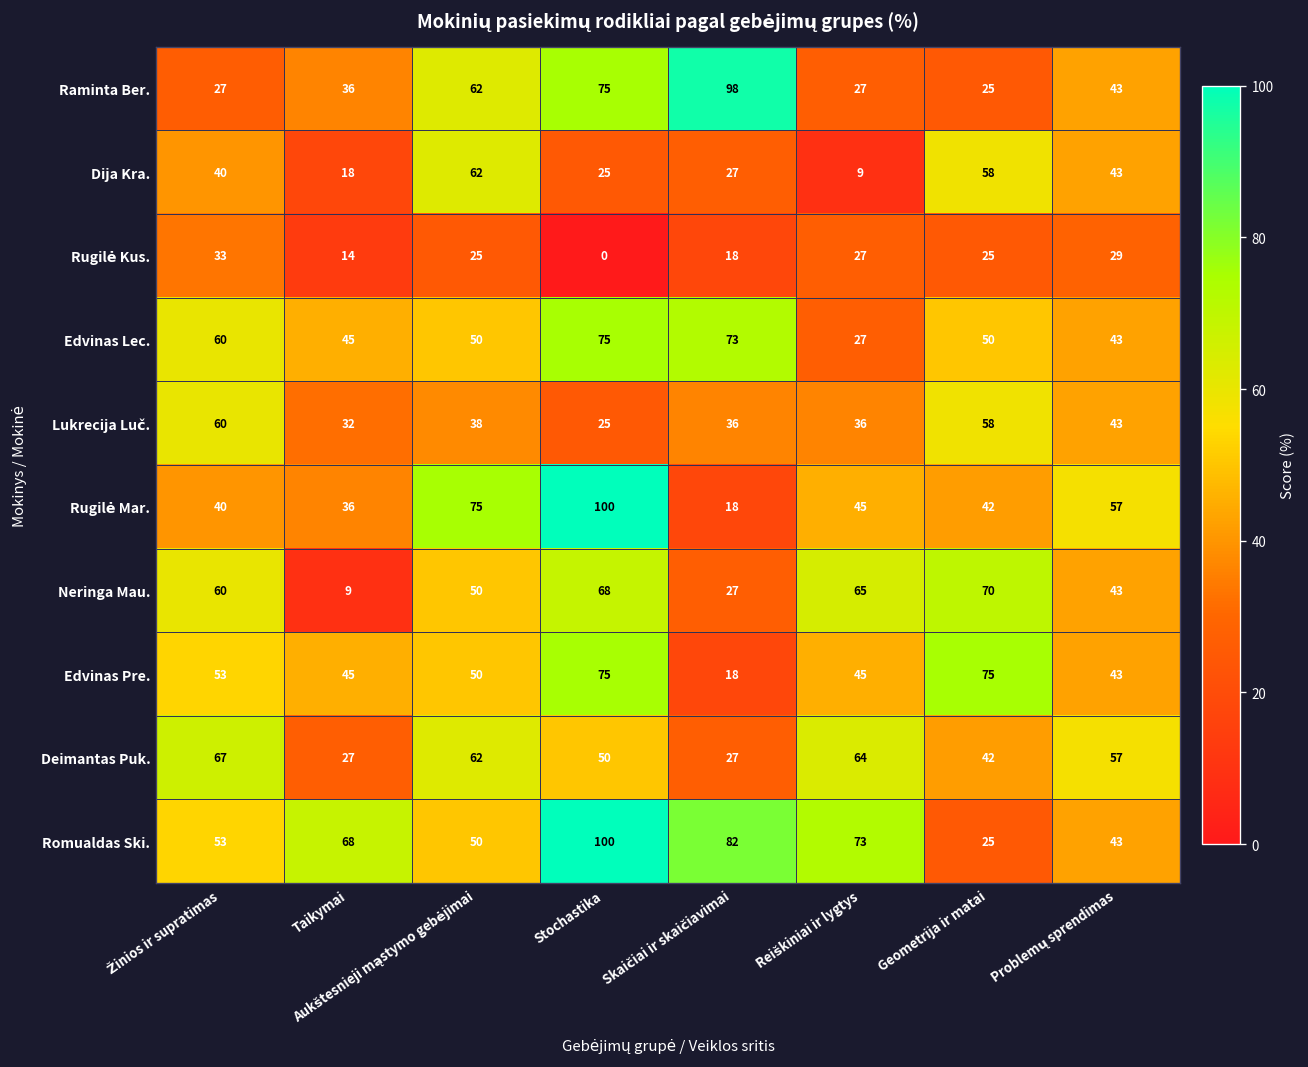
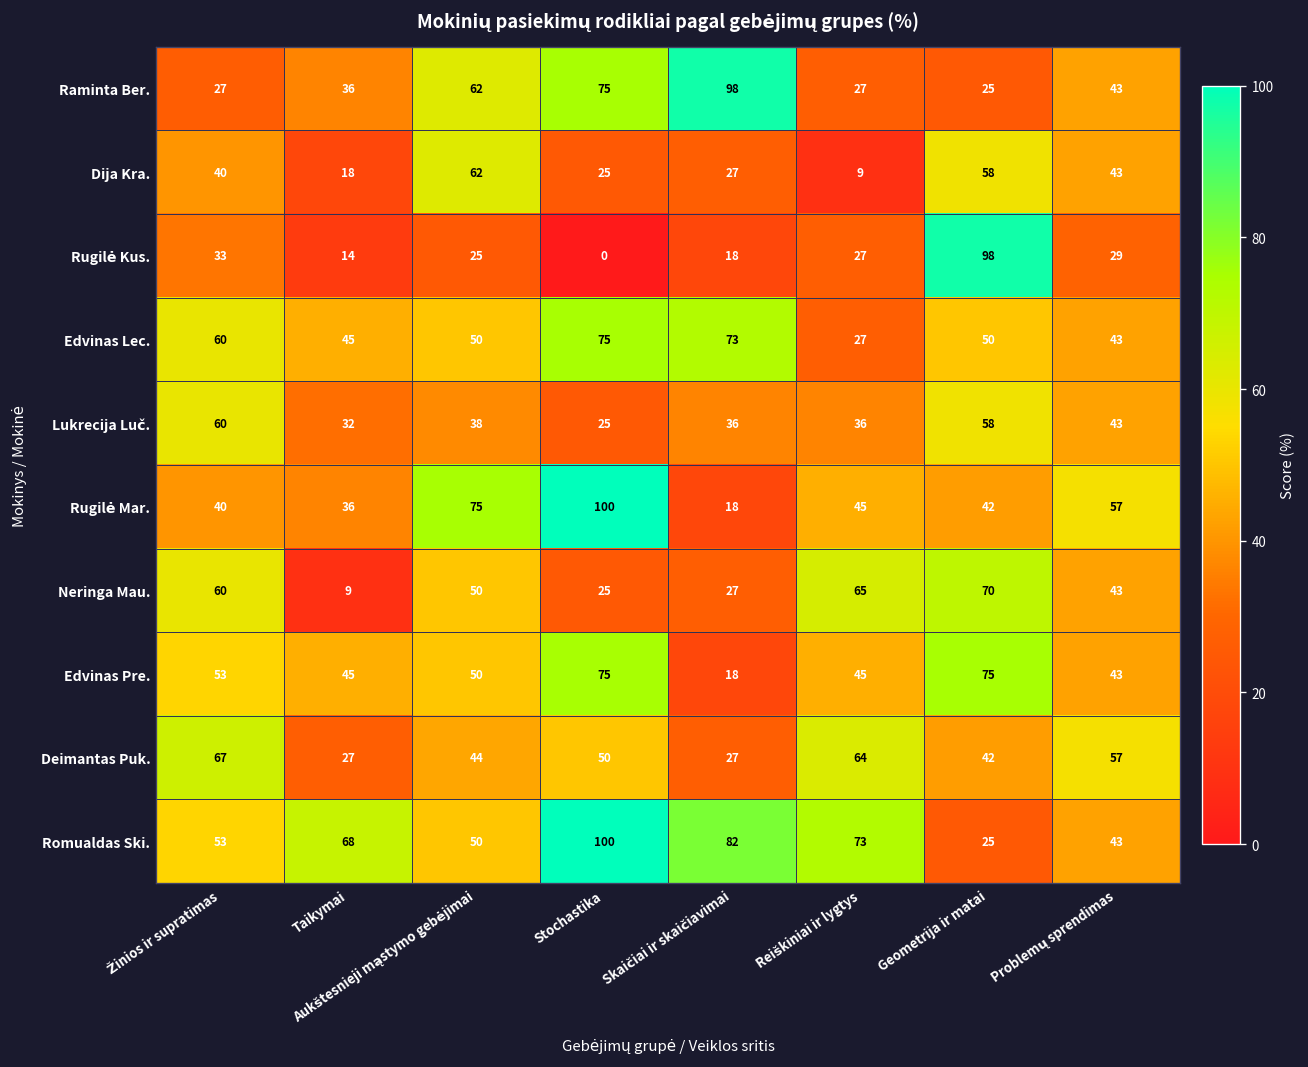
  {
    "Raminta Ber.": {
      "Žinios ir supratimas": 27,
      "Taikymai": 36,
      "Aukštesnieji mąstymo gebėjimai": 62,
      "Stochastika": 75,
      "Skaičiai ir skaičiavimai": 98,
      "Reiškiniai ir lygtys": 27,
      "Geometrija ir matai": 25,
      "Problemų sprendimas": 43
    },
    "Dija Kra.": {
      "Žinios ir supratimas": 40,
      "Taikymai": 18,
      "Aukštesnieji mąstymo gebėjimai": 62,
      "Stochastika": 25,
      "Skaičiai ir skaičiavimai": 27,
      "Reiškiniai ir lygtys": 9,
      "Geometrija ir matai": 58,
      "Problemų sprendimas": 43
    },
    "Rugilė Kus.": {
      "Žinios ir supratimas": 33,
      "Taikymai": 14,
      "Aukštesnieji mąstymo gebėjimai": 25,
      "Stochastika": 0,
      "Skaičiai ir skaičiavimai": 18,
      "Reiškiniai ir lygtys": 27,
-     "Geometrija ir matai": 25,
+     "Geometrija ir matai": 98,
      "Problemų sprendimas": 29
    },
    "Edvinas Lec.": {
      "Žinios ir supratimas": 60,
      "Taikymai": 45,
      "Aukštesnieji mąstymo gebėjimai": 50,
      "Stochastika": 75,
      "Skaičiai ir skaičiavimai": 73,
      "Reiškiniai ir lygtys": 27,
      "Geometrija ir matai": 50,
      "Problemų sprendimas": 43
    },
    "Lukrecija Luč.": {
      "Žinios ir supratimas": 60,
      "Taikymai": 32,
      "Aukštesnieji mąstymo gebėjimai": 38,
      "Stochastika": 25,
      "Skaičiai ir skaičiavimai": 36,
      "Reiškiniai ir lygtys": 36,
      "Geometrija ir matai": 58,
      "Problemų sprendimas": 43
    },
    "Rugilė Mar.": {
      "Žinios ir supratimas": 40,
      "Taikymai": 36,
      "Aukštesnieji mąstymo gebėjimai": 75,
      "Stochastika": 100,
      "Skaičiai ir skaičiavimai": 18,
      "Reiškiniai ir lygtys": 45,
      "Geometrija ir matai": 42,
      "Problemų sprendimas": 57
    },
    "Neringa Mau.": {
      "Žinios ir supratimas": 60,
      "Taikymai": 9,
      "Aukštesnieji mąstymo gebėjimai": 50,
-     "Stochastika": 68,
+     "Stochastika": 25,
      "Skaičiai ir skaičiavimai": 27,
      "Reiškiniai ir lygtys": 65,
      "Geometrija ir matai": 70,
      "Problemų sprendimas": 43
    },
    "Edvinas Pre.": {
      "Žinios ir supratimas": 53,
      "Taikymai": 45,
      "Aukštesnieji mąstymo gebėjimai": 50,
      "Stochastika": 75,
      "Skaičiai ir skaičiavimai": 18,
      "Reiškiniai ir lygtys": 45,
      "Geometrija ir matai": 75,
      "Problemų sprendimas": 43
    },
    "Deimantas Puk.": {
      "Žinios ir supratimas": 67,
      "Taikymai": 27,
-     "Aukštesnieji mąstymo gebėjimai": 62,
+     "Aukštesnieji mąstymo gebėjimai": 44,
      "Stochastika": 50,
      "Skaičiai ir skaičiavimai": 27,
      "Reiškiniai ir lygtys": 64,
      "Geometrija ir matai": 42,
      "Problemų sprendimas": 57
    },
    "Romualdas Ski.": {
      "Žinios ir supratimas": 53,
      "Taikymai": 68,
      "Aukštesnieji mąstymo gebėjimai": 50,
      "Stochastika": 100,
      "Skaičiai ir skaičiavimai": 82,
      "Reiškiniai ir lygtys": 73,
      "Geometrija ir matai": 25,
      "Problemų sprendimas": 43
    }
  }
